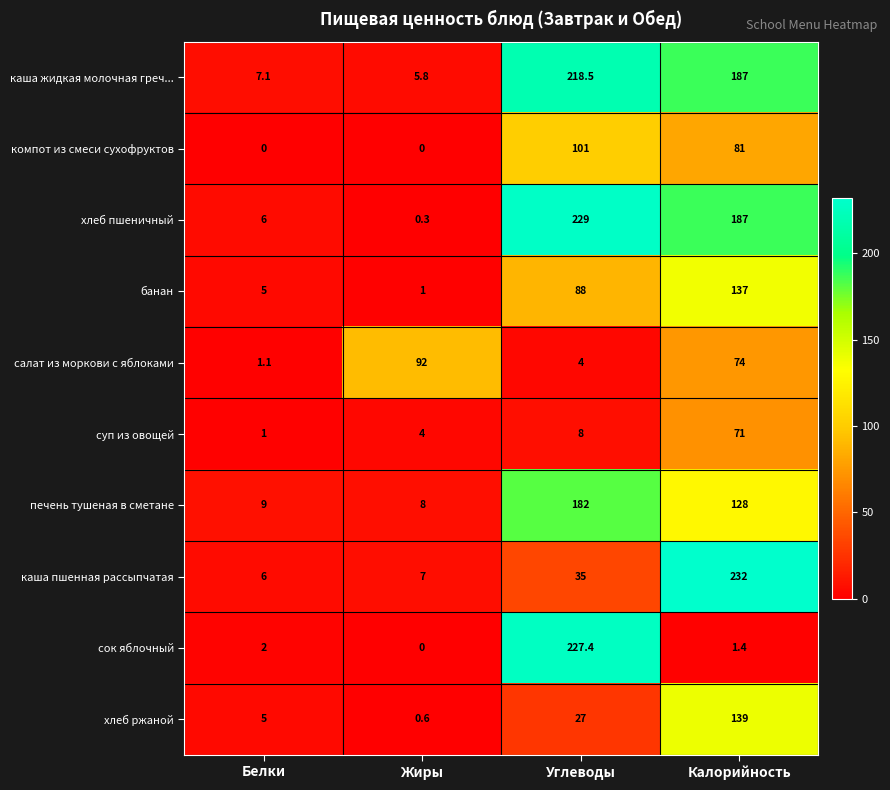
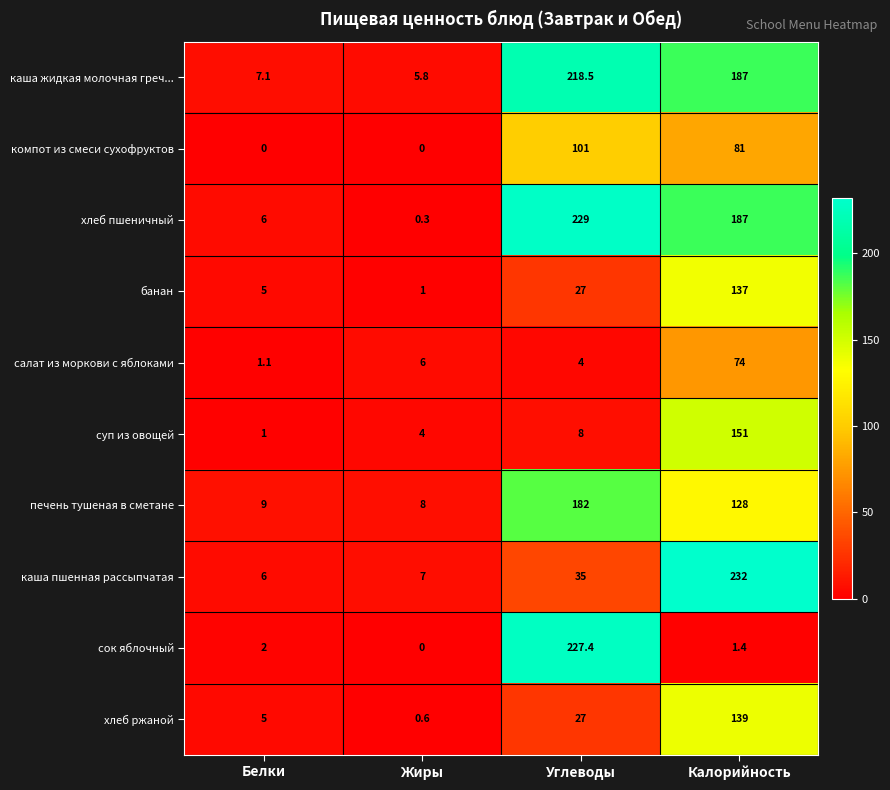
  {
    "каша жидкая молочная греч...": {
      "Белки": 7.1,
      "Жиры": 5.8,
      "Углеводы": 218.5,
      "Калорийность": 187
    },
    "компот из смеси сухофруктов": {
      "Белки": 0,
      "Жиры": 0,
      "Углеводы": 101,
      "Калорийность": 81
    },
    "хлеб пшеничный": {
      "Белки": 6,
      "Жиры": 0.3,
      "Углеводы": 229,
      "Калорийность": 187
    },
    "банан": {
      "Белки": 5,
      "Жиры": 1,
-     "Углеводы": 88,
+     "Углеводы": 27,
      "Калорийность": 137
    },
    "салат из моркови с яблоками": {
      "Белки": 1.1,
-     "Жиры": 92,
+     "Жиры": 6,
      "Углеводы": 4,
      "Калорийность": 74
    },
    "суп из овощей": {
      "Белки": 1,
      "Жиры": 4,
      "Углеводы": 8,
-     "Калорийность": 71
+     "Калорийность": 151
    },
    "печень тушеная в сметане": {
      "Белки": 9,
      "Жиры": 8,
      "Углеводы": 182,
      "Калорийность": 128
    },
    "каша пшенная рассыпчатая": {
      "Белки": 6,
      "Жиры": 7,
      "Углеводы": 35,
      "Калорийность": 232
    },
    "сок яблочный": {
      "Белки": 2,
      "Жиры": 0,
      "Углеводы": 227.4,
      "Калорийность": 1.4
    },
    "хлеб ржаной": {
      "Белки": 5,
      "Жиры": 0.6,
      "Углеводы": 27,
      "Калорийность": 139
    }
  }
